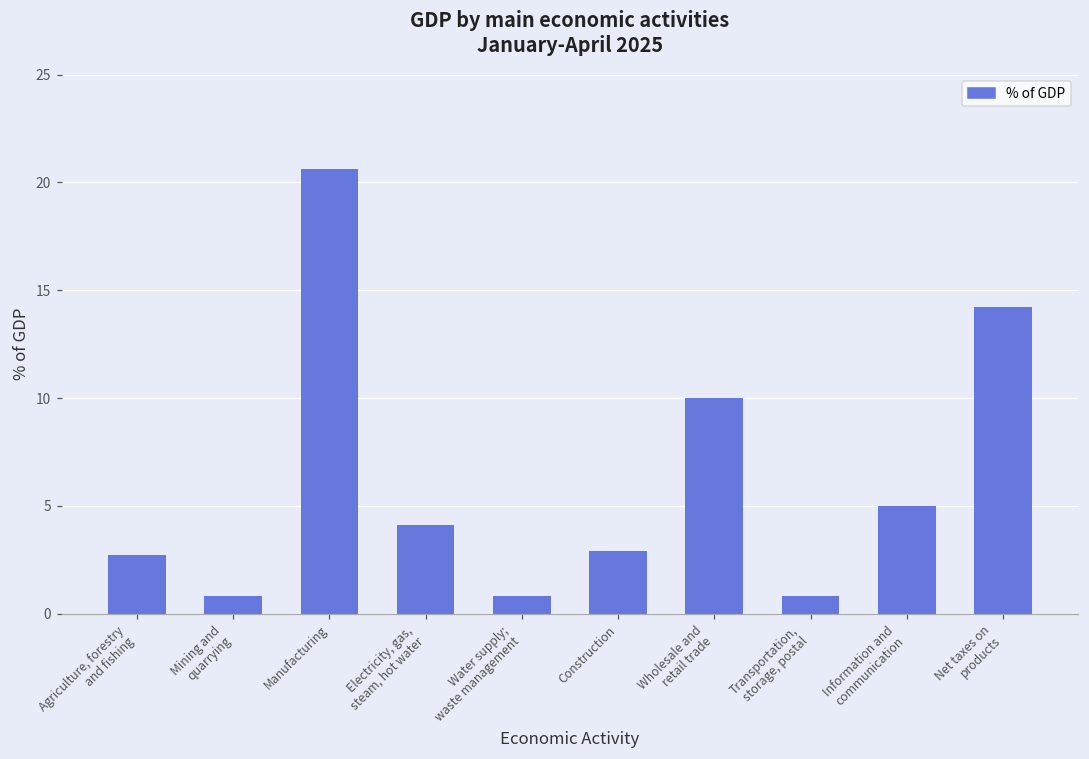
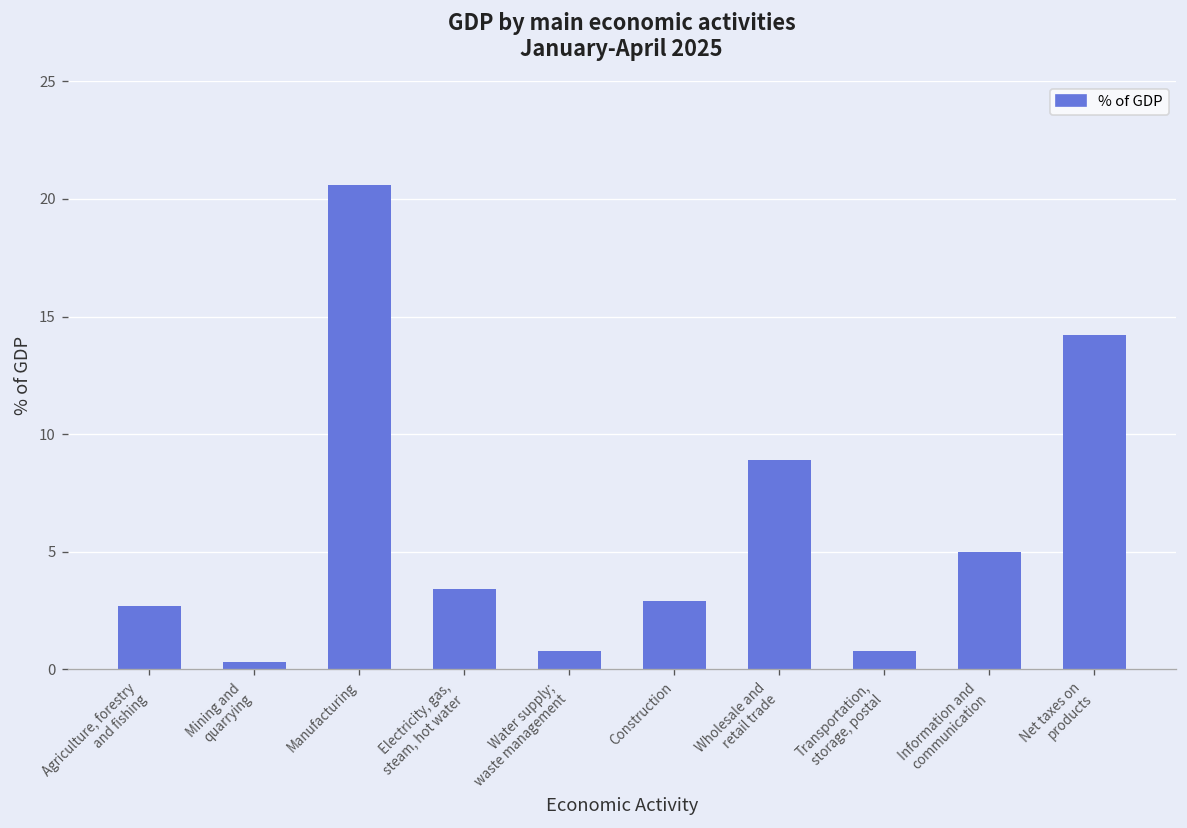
  {
    "Agriculture, forestry and fishing": 2.7,
-   "Mining and quarrying": 0.8,
+   "Mining and quarrying": 0.3,
    "Manufacturing": 20.6,
-   "Electricity, gas, steam, hot water": 4.1,
+   "Electricity, gas, steam, hot water": 3.4,
    "Water supply; waste management": 0.8,
    "Construction": 2.9,
-   "Wholesale and retail trade": 10.0,
+   "Wholesale and retail trade": 8.9,
    "Transportation, storage, postal": 0.8,
    "Information and communication": 5.0,
    "Net taxes on products": 14.2
  }
